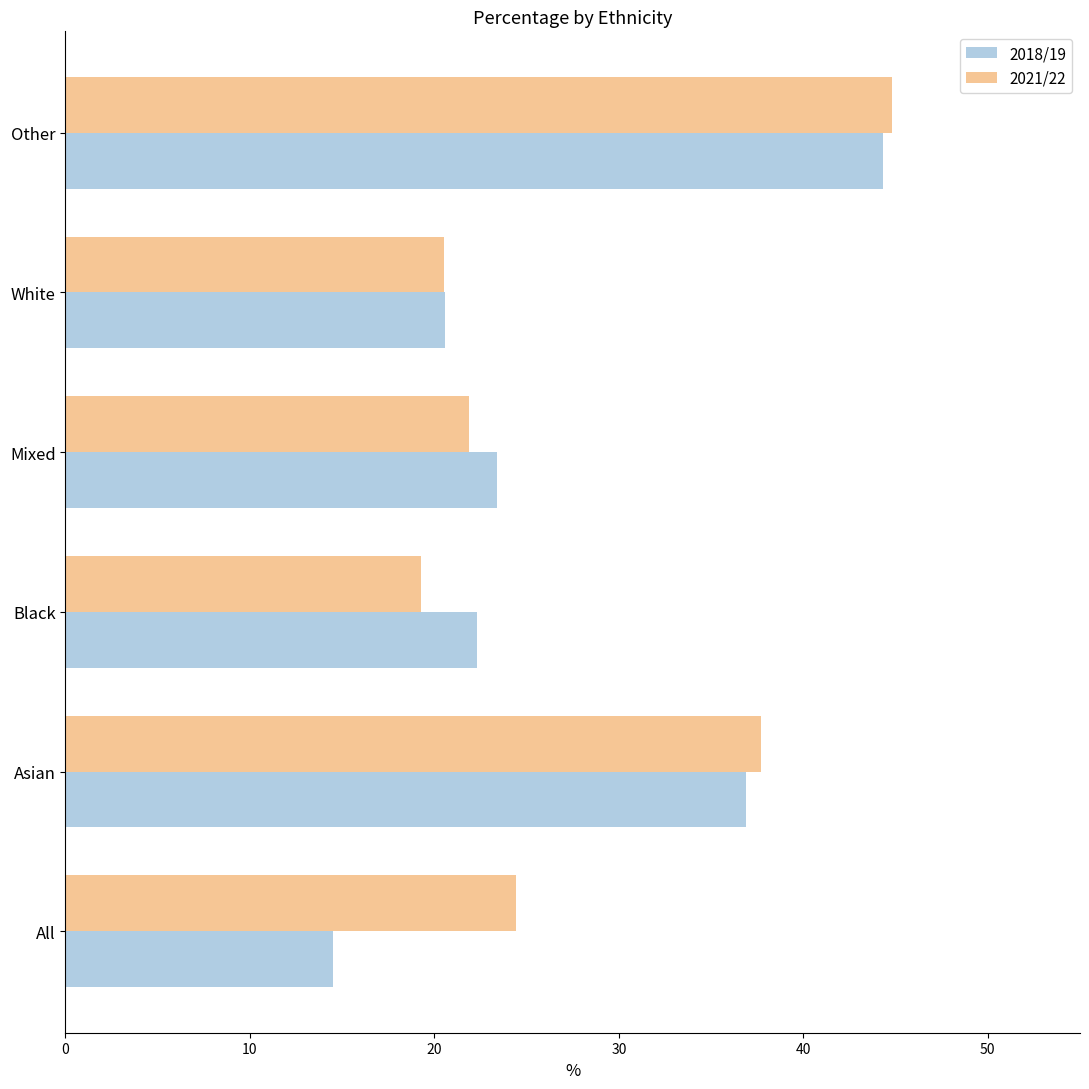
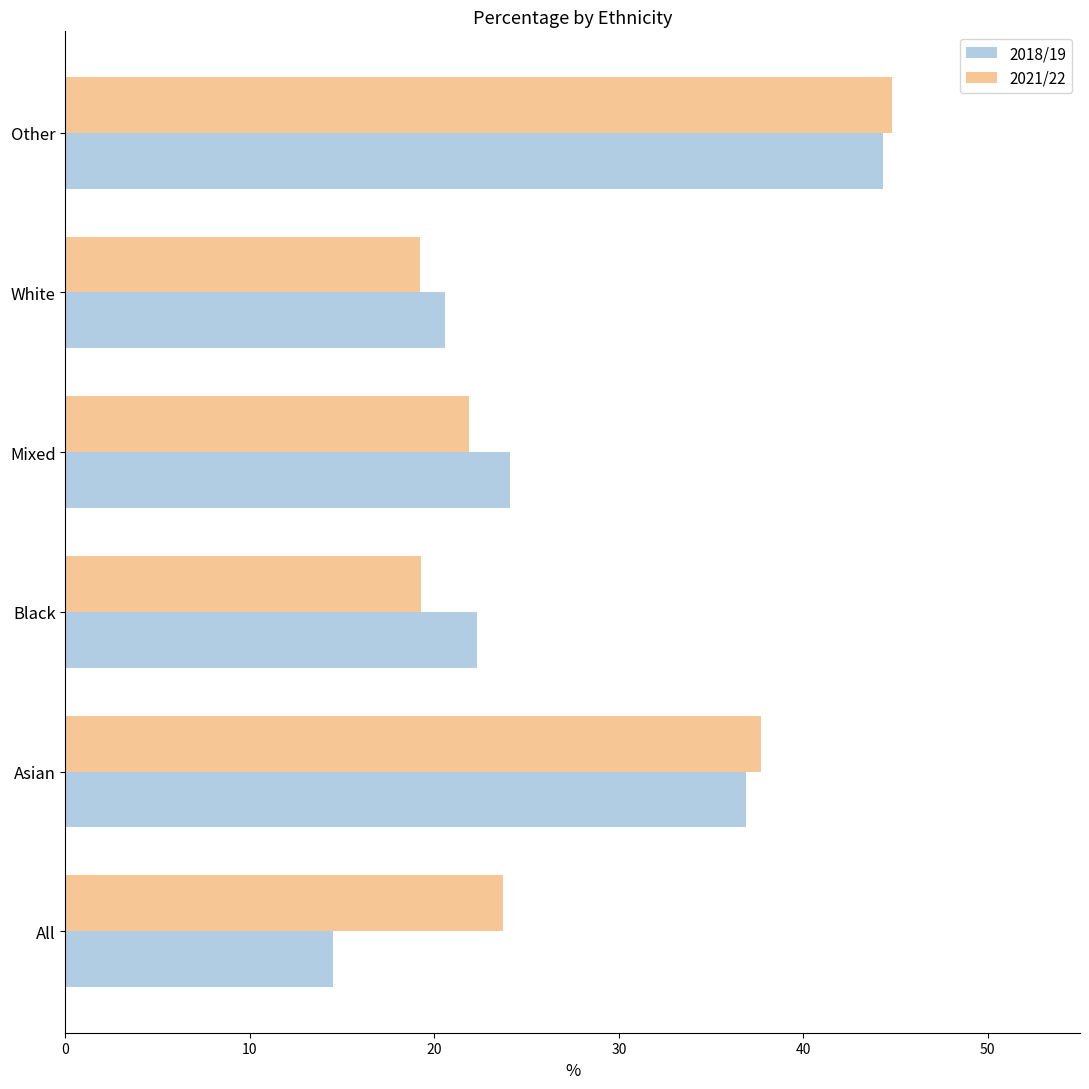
  {
    "2018/19": {
      "Other": 44.3,
      "White": 20.6,
-     "Mixed": 23.4,
+     "Mixed": 24.1,
      "Black": 22.3,
      "Asian": 36.9,
      "All": 14.5
    },
    "2021/22": {
      "Other": 44.8,
-     "White": 20.5,
+     "White": 19.2,
      "Mixed": 21.9,
      "Black": 19.3,
      "Asian": 37.7,
-     "All": 24.4
+     "All": 23.7
    }
  }
